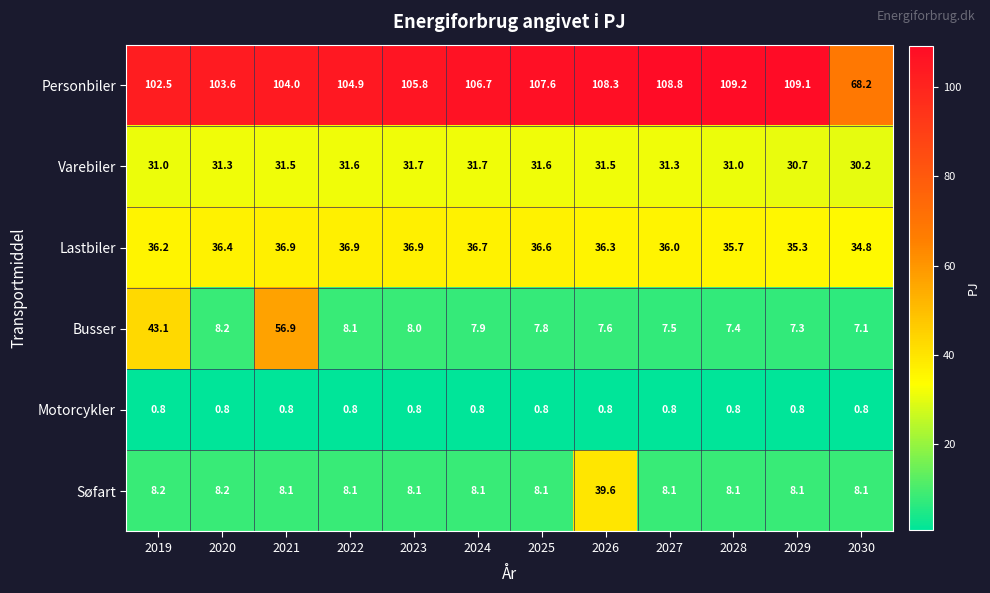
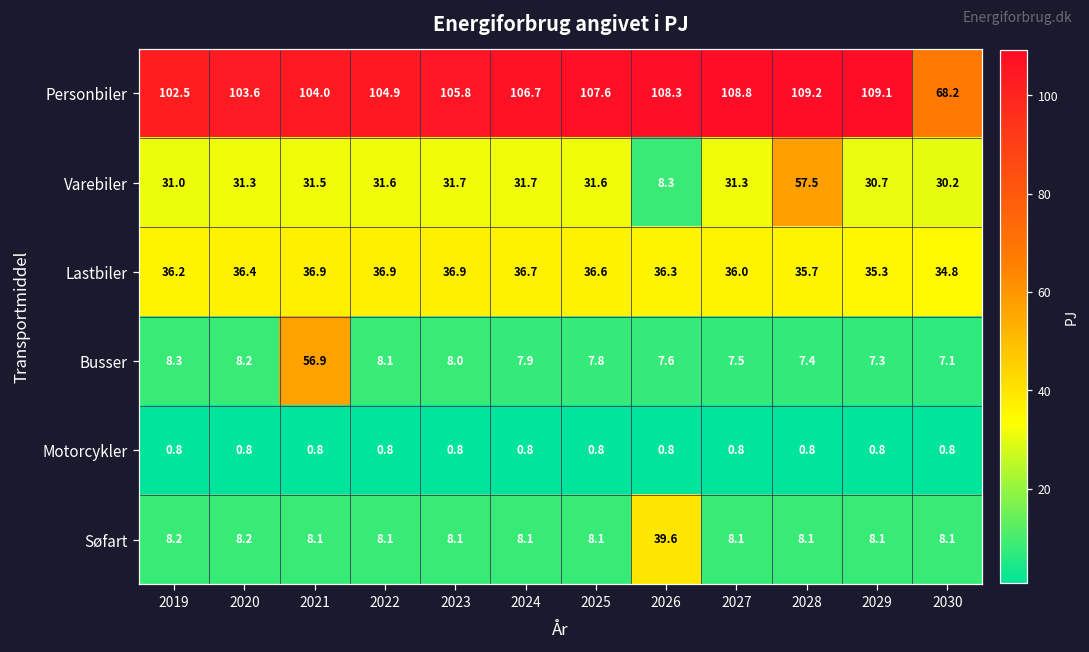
  {
    "Personbiler": {
      "2019": 102.5,
      "2020": 103.6,
      "2021": 104.0,
      "2022": 104.9,
      "2023": 105.8,
      "2024": 106.7,
      "2025": 107.6,
      "2026": 108.3,
      "2027": 108.8,
      "2028": 109.2,
      "2029": 109.1,
      "2030": 68.2
    },
    "Varebiler": {
      "2019": 31.0,
      "2020": 31.3,
      "2021": 31.5,
      "2022": 31.6,
      "2023": 31.7,
      "2024": 31.7,
      "2025": 31.6,
-     "2026": 31.5,
+     "2026": 8.3,
      "2027": 31.3,
-     "2028": 31.0,
+     "2028": 57.5,
      "2029": 30.7,
      "2030": 30.2
    },
    "Lastbiler": {
      "2019": 36.2,
      "2020": 36.4,
      "2021": 36.9,
      "2022": 36.9,
      "2023": 36.9,
      "2024": 36.7,
      "2025": 36.6,
      "2026": 36.3,
      "2027": 36.0,
      "2028": 35.7,
      "2029": 35.3,
      "2030": 34.8
    },
    "Busser": {
-     "2019": 43.1,
+     "2019": 8.3,
      "2020": 8.2,
      "2021": 56.9,
      "2022": 8.1,
      "2023": 8.0,
      "2024": 7.9,
      "2025": 7.8,
      "2026": 7.6,
      "2027": 7.5,
      "2028": 7.4,
      "2029": 7.3,
      "2030": 7.1
    },
    "Motorcykler": {
      "2019": 0.8,
      "2020": 0.8,
      "2021": 0.8,
      "2022": 0.8,
      "2023": 0.8,
      "2024": 0.8,
      "2025": 0.8,
      "2026": 0.8,
      "2027": 0.8,
      "2028": 0.8,
      "2029": 0.8,
      "2030": 0.8
    },
    "Søfart": {
      "2019": 8.2,
      "2020": 8.2,
      "2021": 8.1,
      "2022": 8.1,
      "2023": 8.1,
      "2024": 8.1,
      "2025": 8.1,
      "2026": 39.6,
      "2027": 8.1,
      "2028": 8.1,
      "2029": 8.1,
      "2030": 8.1
    }
  }
